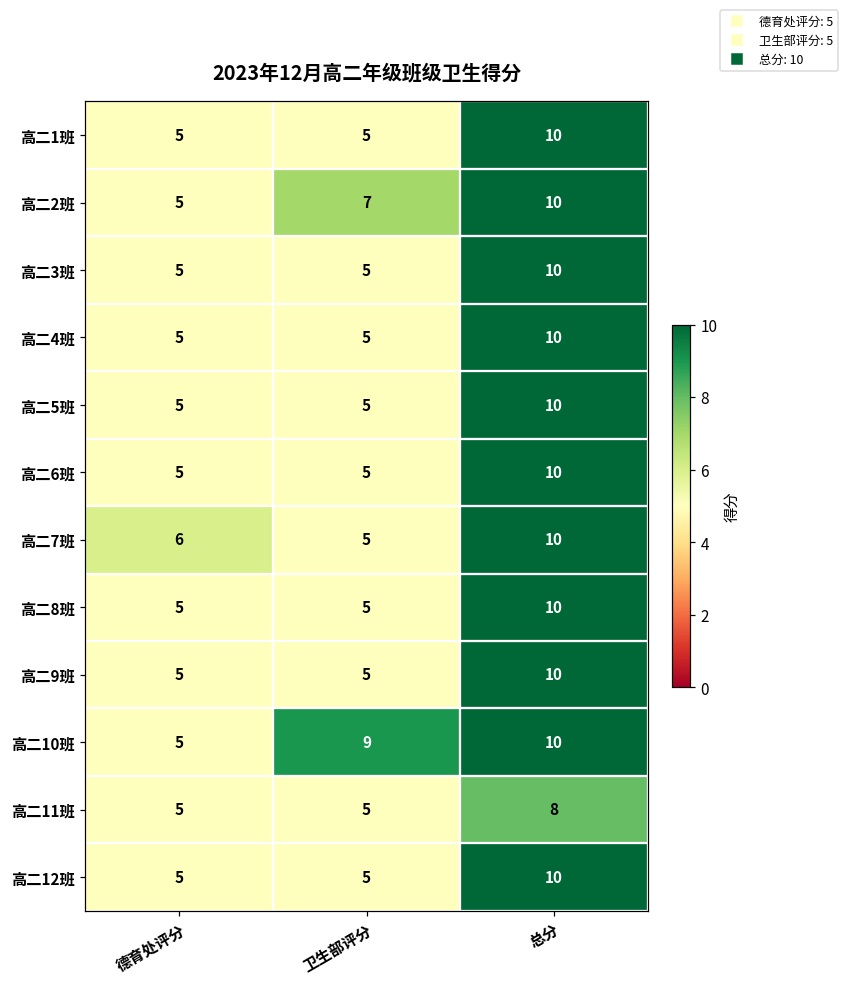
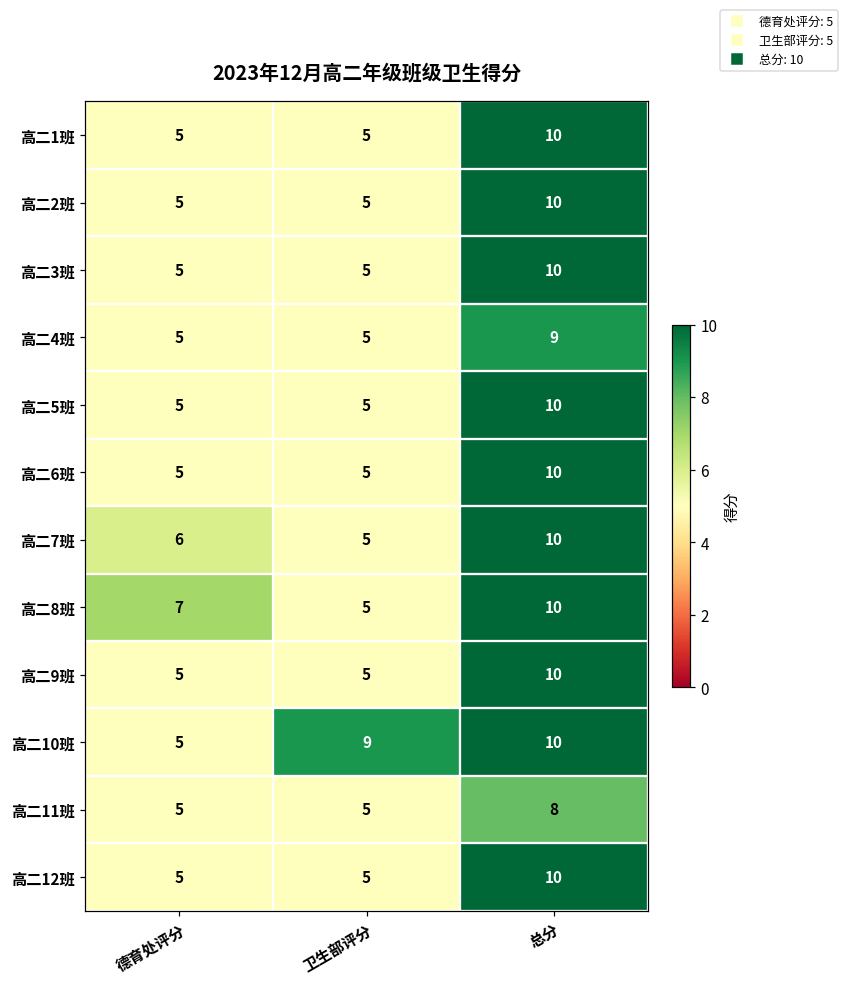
  {
    "高二1班": {
      "德育处评分": 5,
      "卫生部评分": 5,
      "总分": 10
    },
    "高二2班": {
      "德育处评分": 5,
-     "卫生部评分": 7,
+     "卫生部评分": 5,
      "总分": 10
    },
    "高二3班": {
      "德育处评分": 5,
      "卫生部评分": 5,
      "总分": 10
    },
    "高二4班": {
      "德育处评分": 5,
      "卫生部评分": 5,
-     "总分": 10
+     "总分": 9
    },
    "高二5班": {
      "德育处评分": 5,
      "卫生部评分": 5,
      "总分": 10
    },
    "高二6班": {
      "德育处评分": 5,
      "卫生部评分": 5,
      "总分": 10
    },
    "高二7班": {
      "德育处评分": 6,
      "卫生部评分": 5,
      "总分": 10
    },
    "高二8班": {
-     "德育处评分": 5,
+     "德育处评分": 7,
      "卫生部评分": 5,
      "总分": 10
    },
    "高二9班": {
      "德育处评分": 5,
      "卫生部评分": 5,
      "总分": 10
    },
    "高二10班": {
      "德育处评分": 5,
      "卫生部评分": 9,
      "总分": 10
    },
    "高二11班": {
      "德育处评分": 5,
      "卫生部评分": 5,
      "总分": 8
    },
    "高二12班": {
      "德育处评分": 5,
      "卫生部评分": 5,
      "总分": 10
    }
  }
